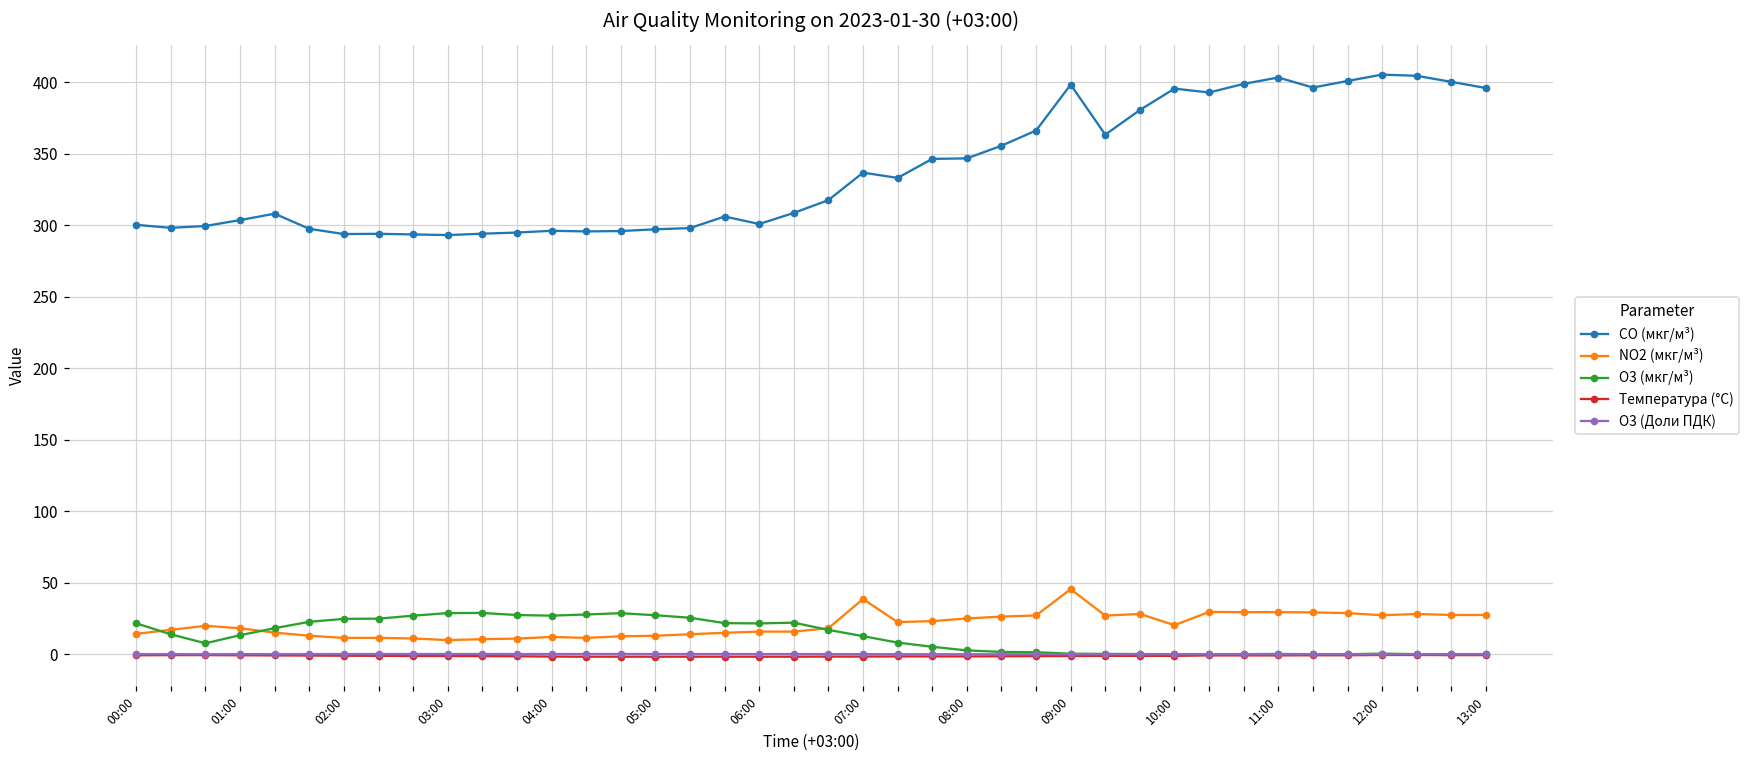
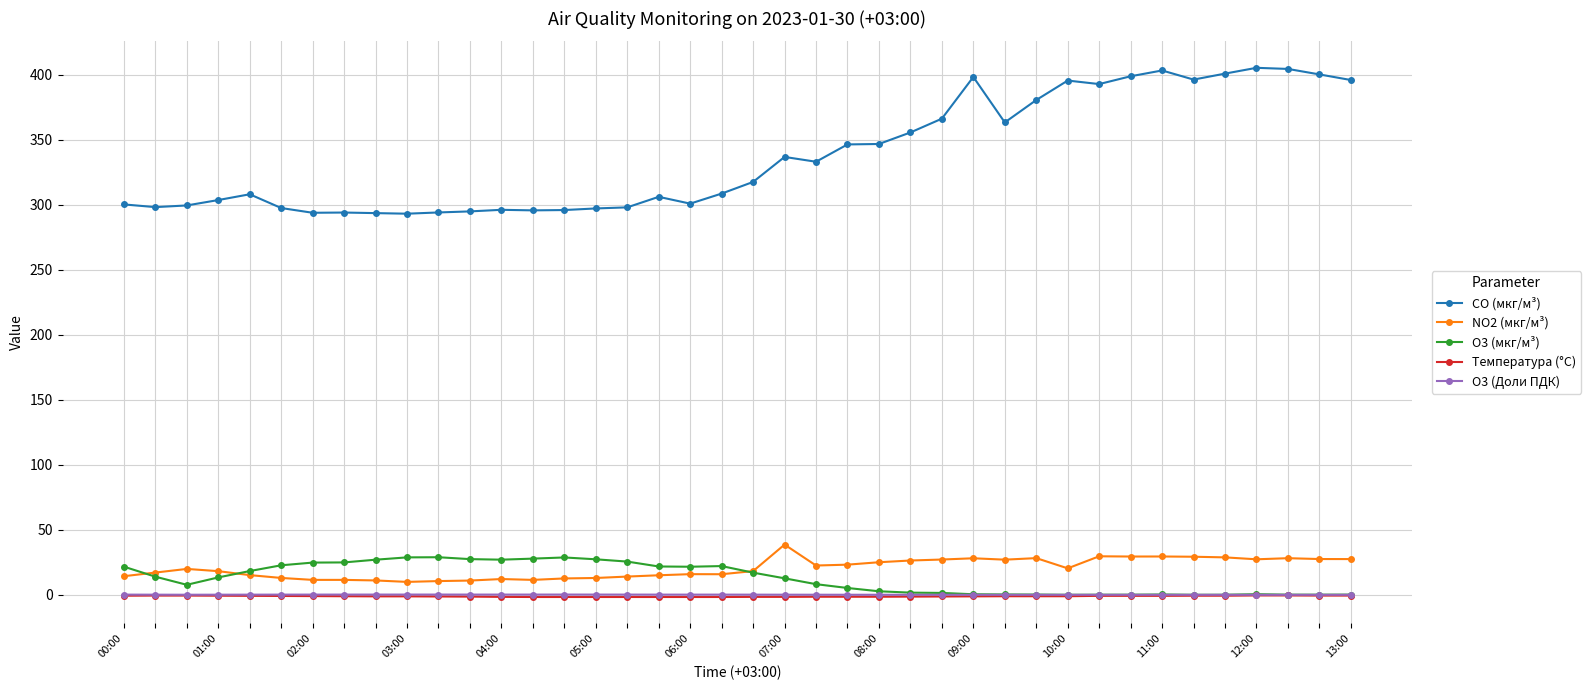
  {
    "CO (мкг/м³)": {
      "00:00": 300,
      "01:00": 304,
      "02:00": 294,
      "03:00": 293,
      "04:00": 296,
      "05:00": 297,
      "06:00": 301,
      "07:00": 337,
      "08:00": 347,
      "09:00": 398,
      "10:00": 396,
      "11:00": 403,
      "12:00": 405,
      "13:00": 396
    },
    "NO2 (мкг/м³)": {
      "00:00": 14,
      "01:00": 18,
      "02:00": 11,
      "03:00": 10,
      "04:00": 12,
      "05:00": 13,
      "06:00": 16,
      "07:00": 39,
      "08:00": 25,
-     "09:00": 46,
+     "09:00": 28,
      "10:00": 20,
      "11:00": 29,
      "12:00": 27,
      "13:00": 27
    },
    "O3 (мкг/м³)": {
      "00:00": 22,
      "01:00": 13,
      "02:00": 25,
      "03:00": 29,
      "04:00": 27,
      "05:00": 27,
      "06:00": 22,
      "07:00": 13,
      "08:00": 3
    }
  }
